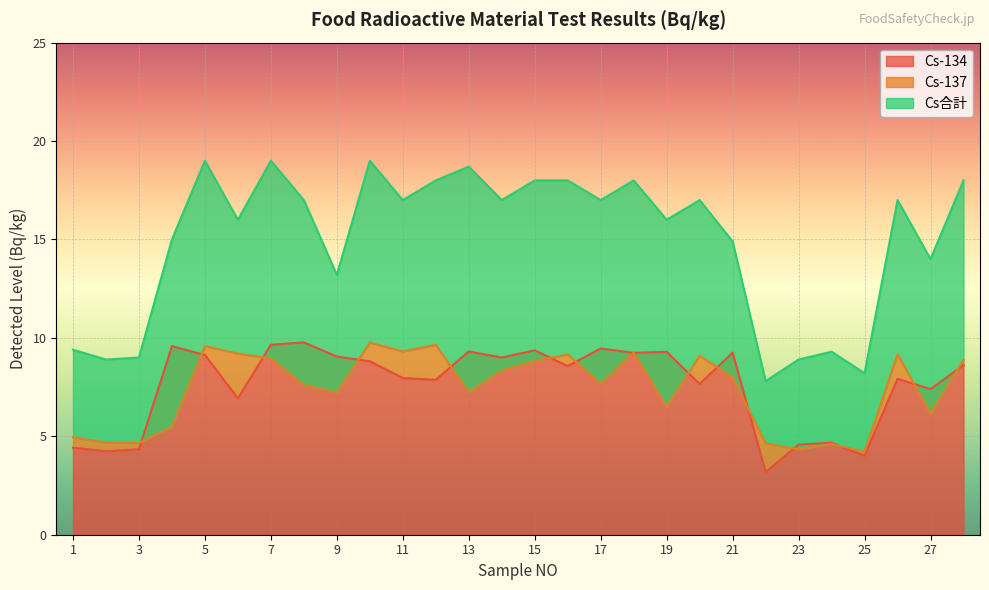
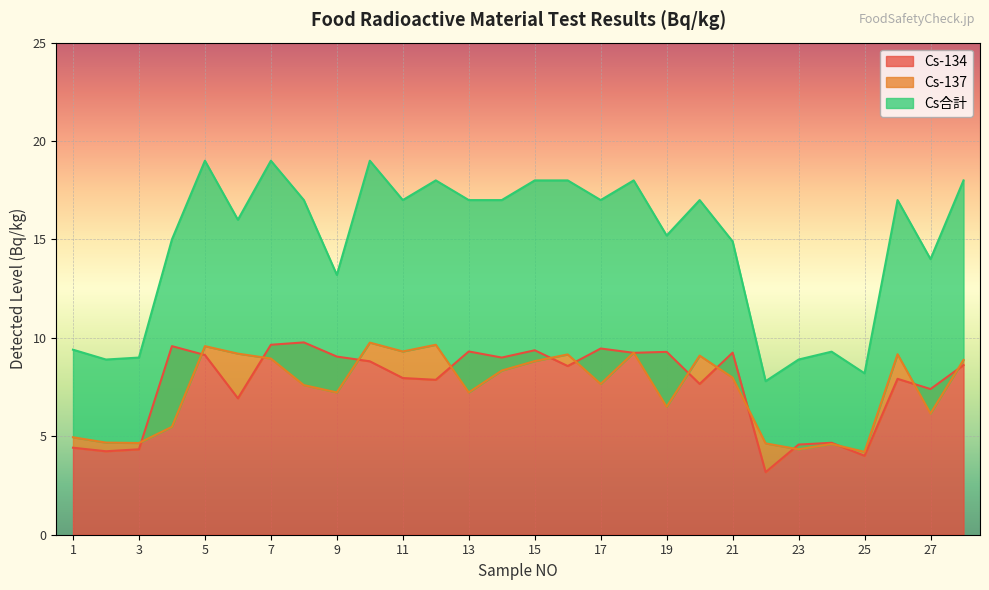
  {
    "Cs合計": {
      "1": 9.4,
      "3": 9.0,
      "5": 19.0,
      "7": 19.0,
      "9": 13.2,
      "11": 17.0,
-     "13": 18.7,
+     "13": 17.0,
      "15": 18.0,
      "17": 17.0,
-     "19": 16.0,
+     "19": 15.2,
      "21": 14.9,
      "23": 8.9,
      "25": 8.2,
      "27": 14.0
    }
  }
